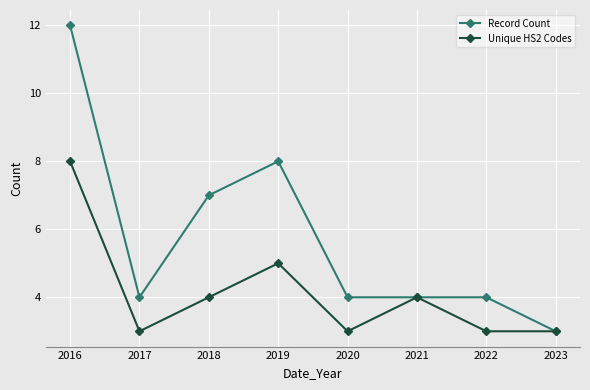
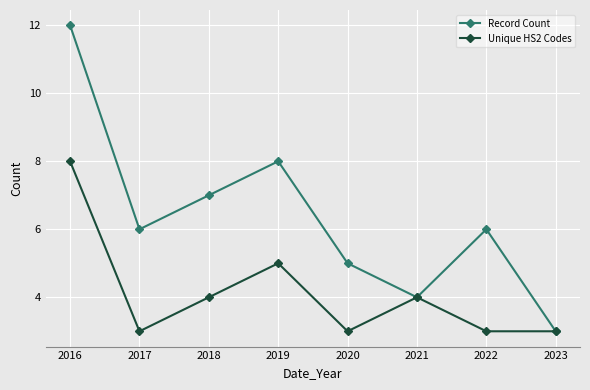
  {
    "Record Count": {
      "2016": 12,
-     "2017": 4,
+     "2017": 6,
      "2018": 7,
      "2019": 8,
-     "2020": 4,
-     "2022": 4
+     "2020": 5,
+     "2022": 6
    },
    "Unique HS2 Codes": {
      "2016": 8,
      "2017": 3,
      "2018": 4,
      "2019": 5,
      "2020": 3,
      "2022": 3
    }
  }
